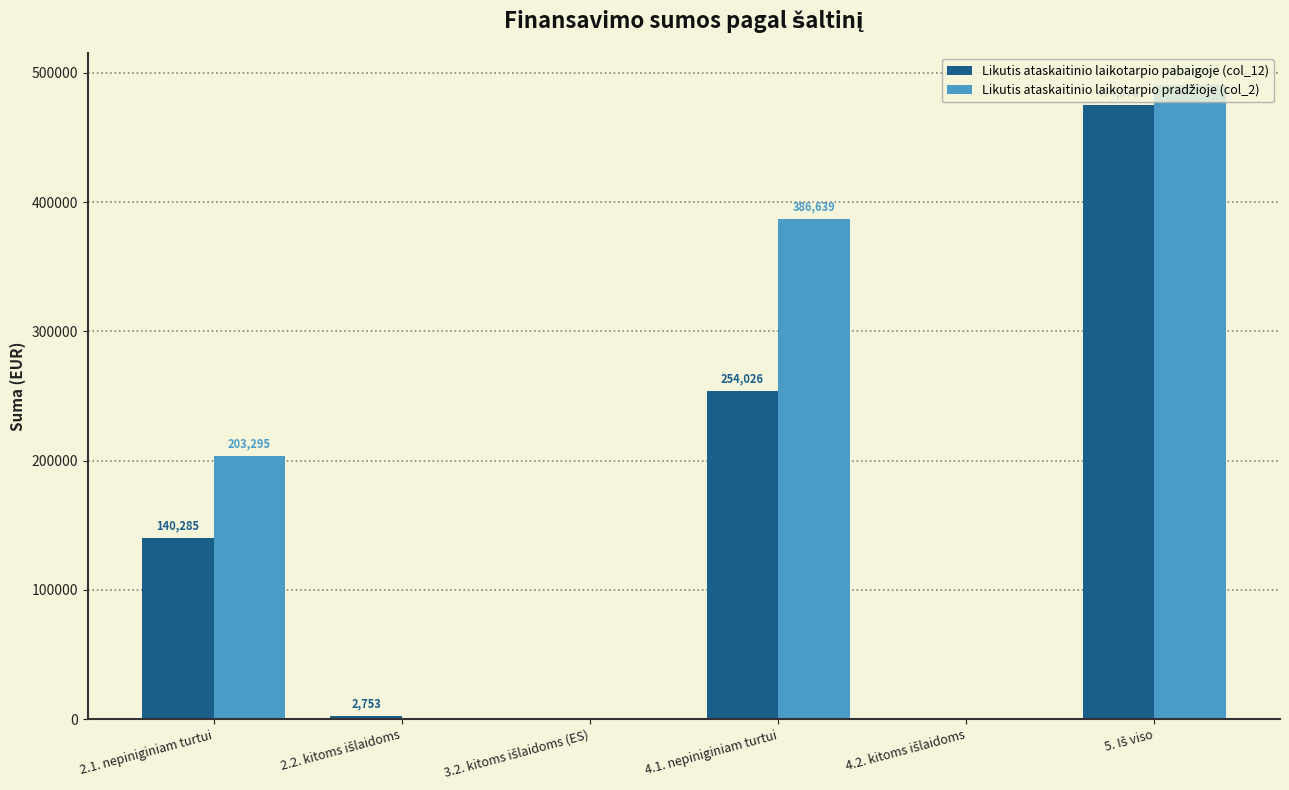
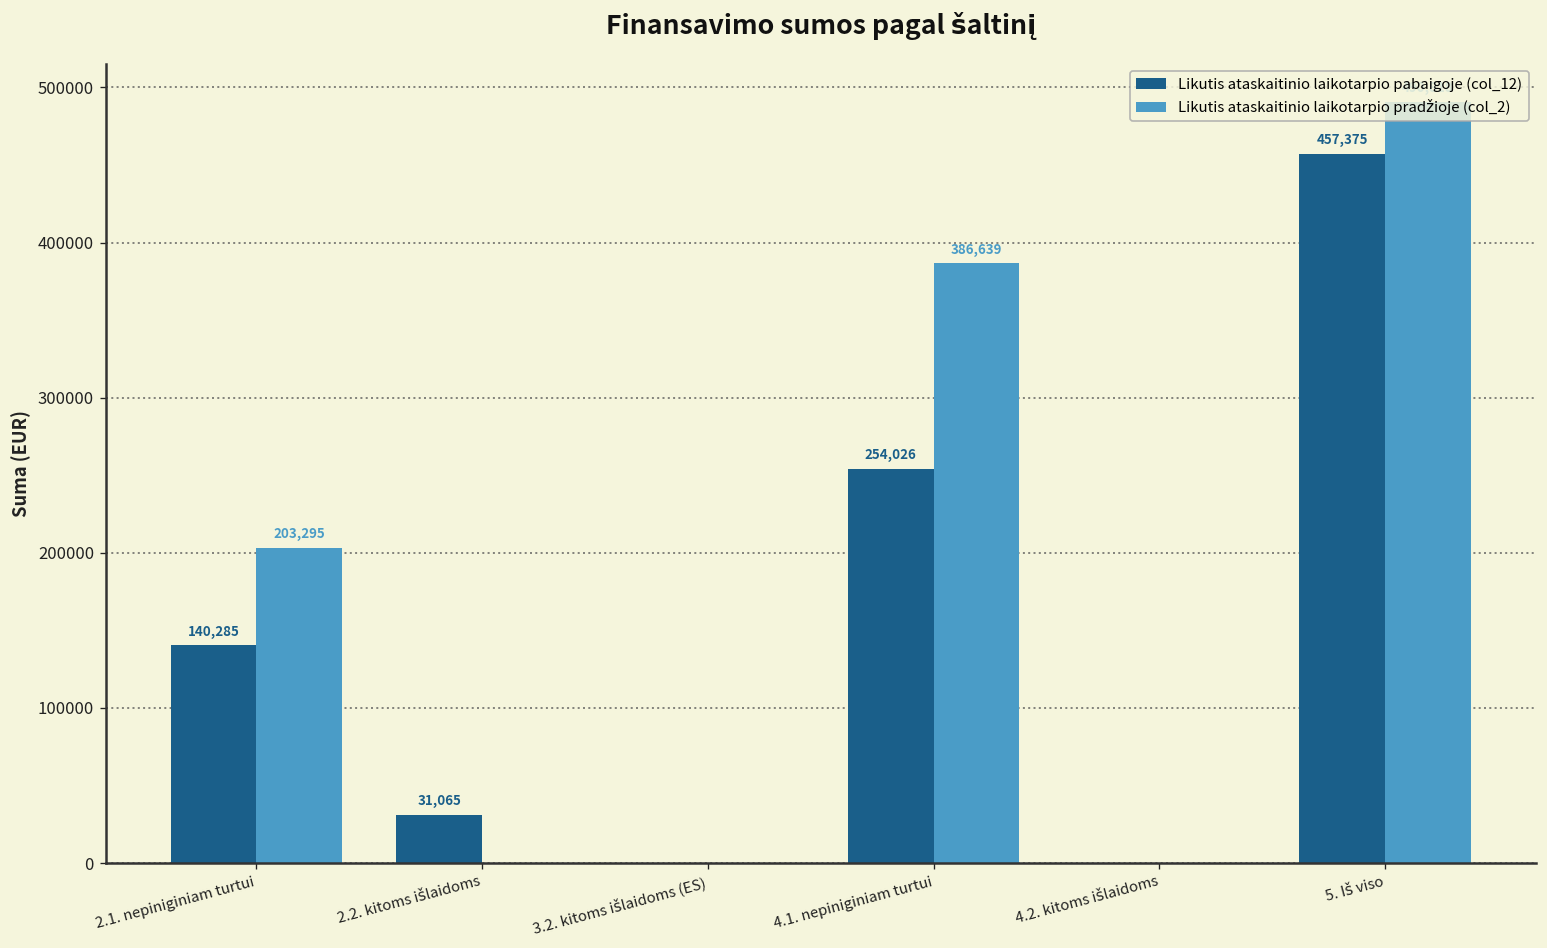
  {
    "Likutis ataskaitinio laikotarpio pabaigoje (col_12)": {
      "2.1. nepiniginiam turtui": "140,285",
-     "2.2. kitoms išlaidoms": "2,753",
+     "2.2. kitoms išlaidoms": "31,065",
      "4.1. nepiniginiam turtui": "254,026",
-     "5. Iš viso": "475000"
+     "5. Iš viso": "457000"
    },
    "Likutis ataskaitinio laikotarpio pradžioje (col_2)": {
      "2.1. nepiniginiam turtui": "203,295",
      "4.1. nepiniginiam turtui": "386,639"
    }
  }
